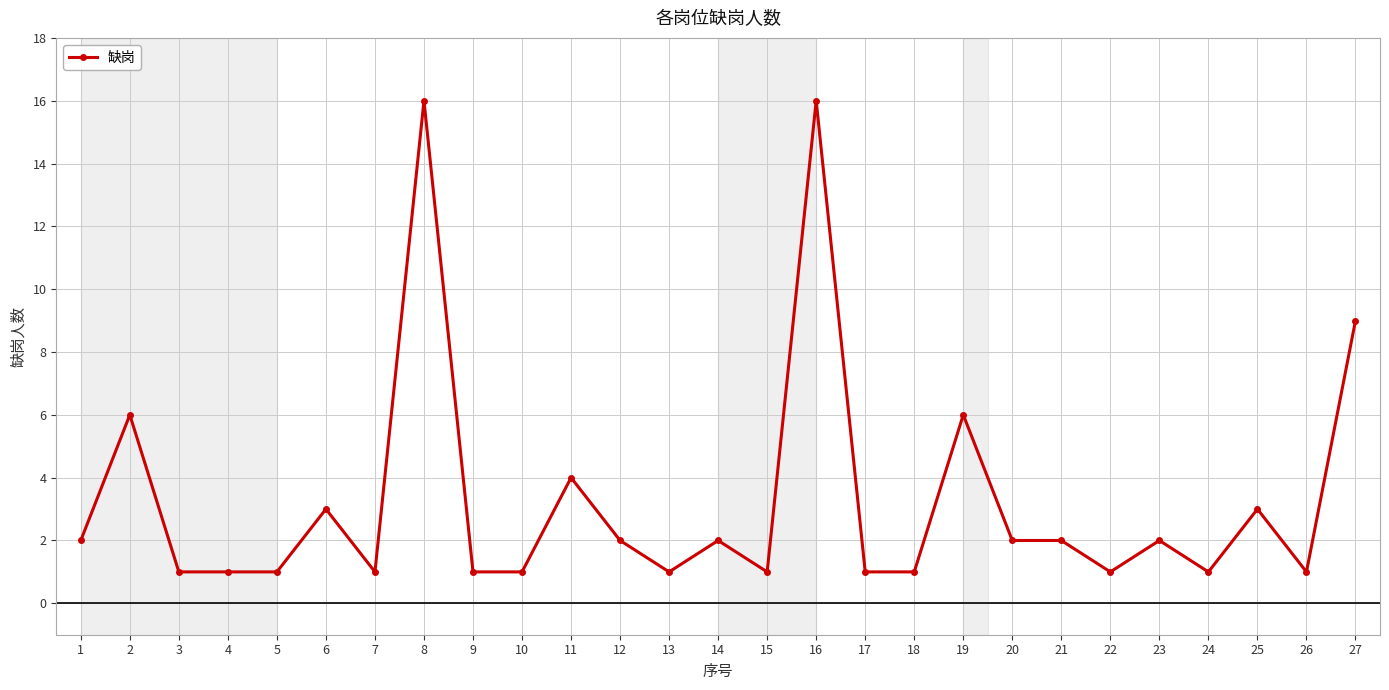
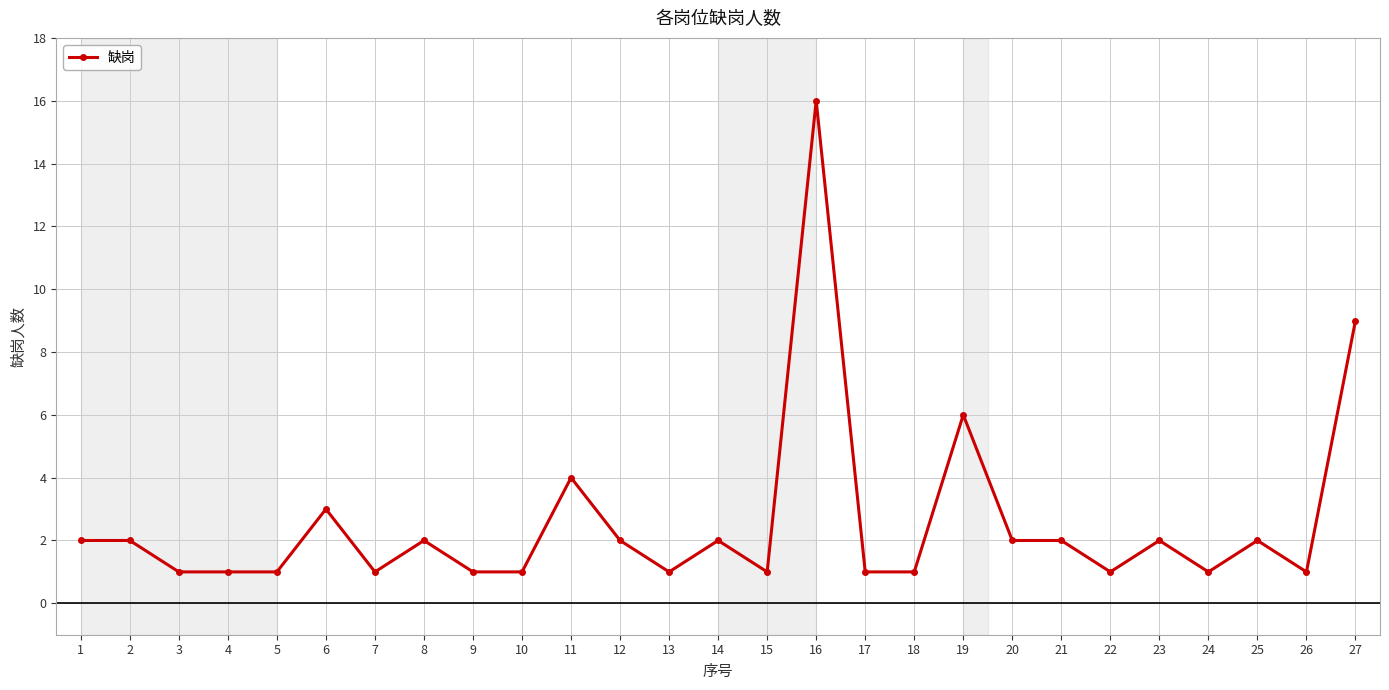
  {
    "1": 2,
-   "2": 6,
+   "2": 2,
    "3": 1,
    "4": 1,
    "5": 1,
    "6": 3,
    "7": 1,
-   "8": 16,
+   "8": 2,
    "9": 1,
    "10": 1,
    "11": 4,
    "12": 2,
    "13": 1,
    "14": 2,
    "15": 1,
    "16": 16,
    "17": 1,
    "18": 1,
    "19": 6,
    "20": 2,
    "21": 2,
    "22": 1,
    "23": 2,
    "24": 1,
-   "25": 3,
+   "25": 2,
    "26": 1,
    "27": 9
  }
